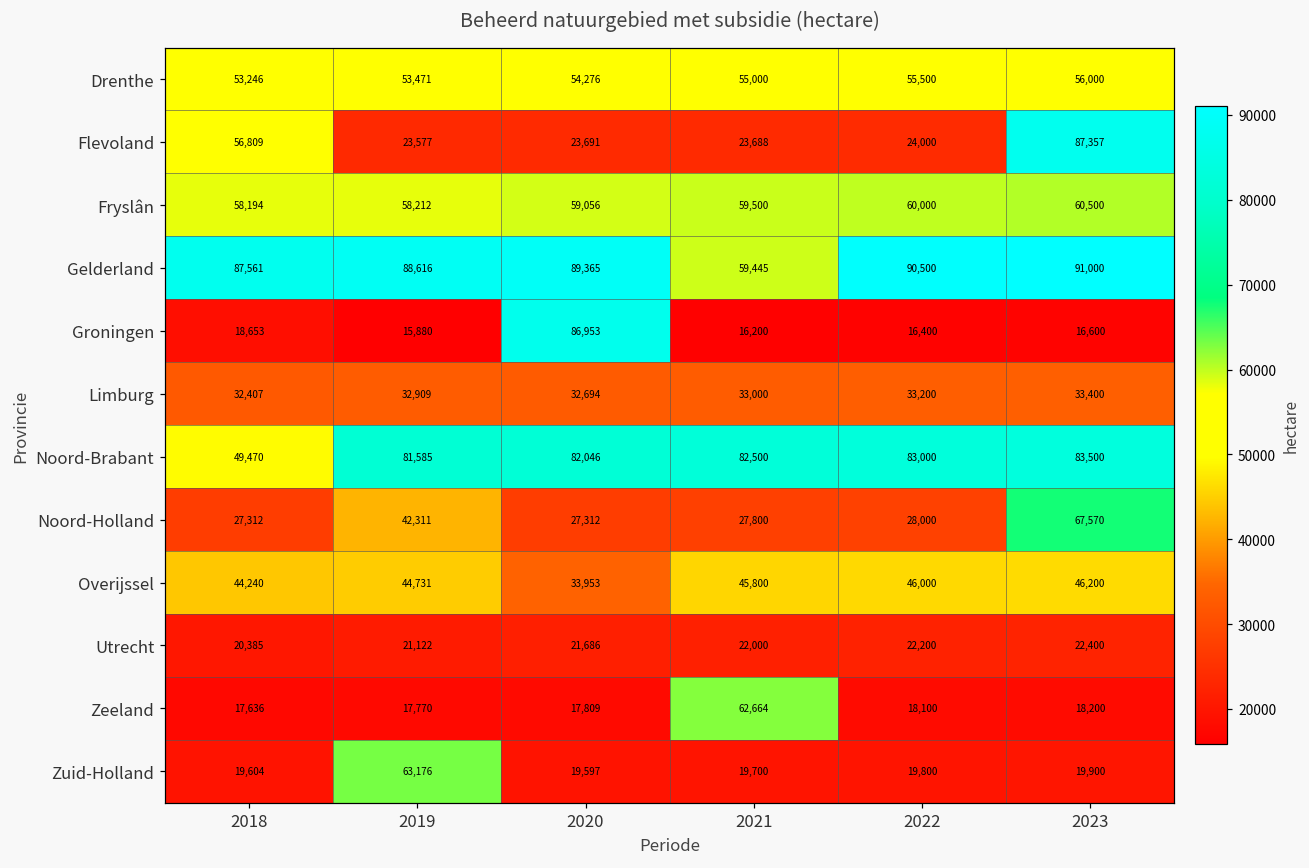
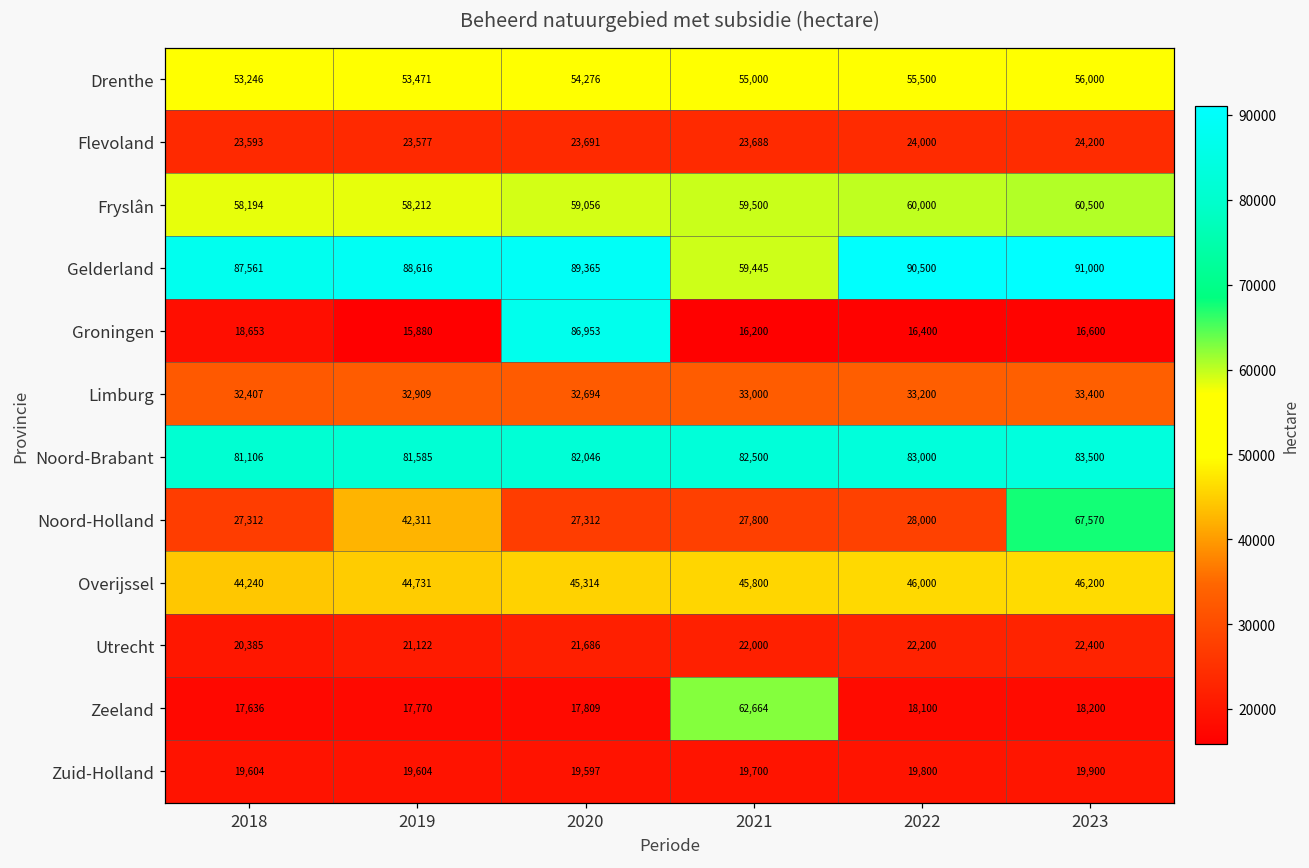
  {
    "Drenthe": {
      "2018": "53,246",
      "2019": "53,471",
      "2020": "54,276",
      "2021": "55,000",
      "2022": "55,500",
      "2023": "56,000"
    },
    "Flevoland": {
-     "2018": "56,809",
+     "2018": "23,593",
      "2019": "23,577",
      "2020": "23,691",
      "2021": "23,688",
      "2022": "24,000",
-     "2023": "87,357"
+     "2023": "24,200"
    },
    "Fryslân": {
      "2018": "58,194",
      "2019": "58,212",
      "2020": "59,056",
      "2021": "59,500",
      "2022": "60,000",
      "2023": "60,500"
    },
    "Gelderland": {
      "2018": "87,561",
      "2019": "88,616",
      "2020": "89,365",
      "2021": "59,445",
      "2022": "90,500",
      "2023": "91,000"
    },
    "Groningen": {
      "2018": "18,653",
      "2019": "15,880",
      "2020": "86,953",
      "2021": "16,200",
      "2022": "16,400",
      "2023": "16,600"
    },
    "Limburg": {
      "2018": "32,407",
      "2019": "32,909",
      "2020": "32,694",
      "2021": "33,000",
      "2022": "33,200",
      "2023": "33,400"
    },
    "Noord-Brabant": {
-     "2018": "49,470",
+     "2018": "81,106",
      "2019": "81,585",
      "2020": "82,046",
      "2021": "82,500",
      "2022": "83,000",
      "2023": "83,500"
    },
    "Noord-Holland": {
      "2018": "27,312",
      "2019": "42,311",
      "2020": "27,312",
      "2021": "27,800",
      "2022": "28,000",
      "2023": "67,570"
    },
    "Overijssel": {
      "2018": "44,240",
      "2019": "44,731",
-     "2020": "33,953",
+     "2020": "45,314",
      "2021": "45,800",
      "2022": "46,000",
      "2023": "46,200"
    },
    "Utrecht": {
      "2018": "20,385",
      "2019": "21,122",
      "2020": "21,686",
      "2021": "22,000",
      "2022": "22,200",
      "2023": "22,400"
    },
    "Zeeland": {
      "2018": "17,636",
      "2019": "17,770",
      "2020": "17,809",
      "2021": "62,664",
      "2022": "18,100",
      "2023": "18,200"
    },
    "Zuid-Holland": {
      "2018": "19,604",
-     "2019": "63,176",
+     "2019": "19,604",
      "2020": "19,597",
      "2021": "19,700",
      "2022": "19,800",
      "2023": "19,900"
    }
  }
